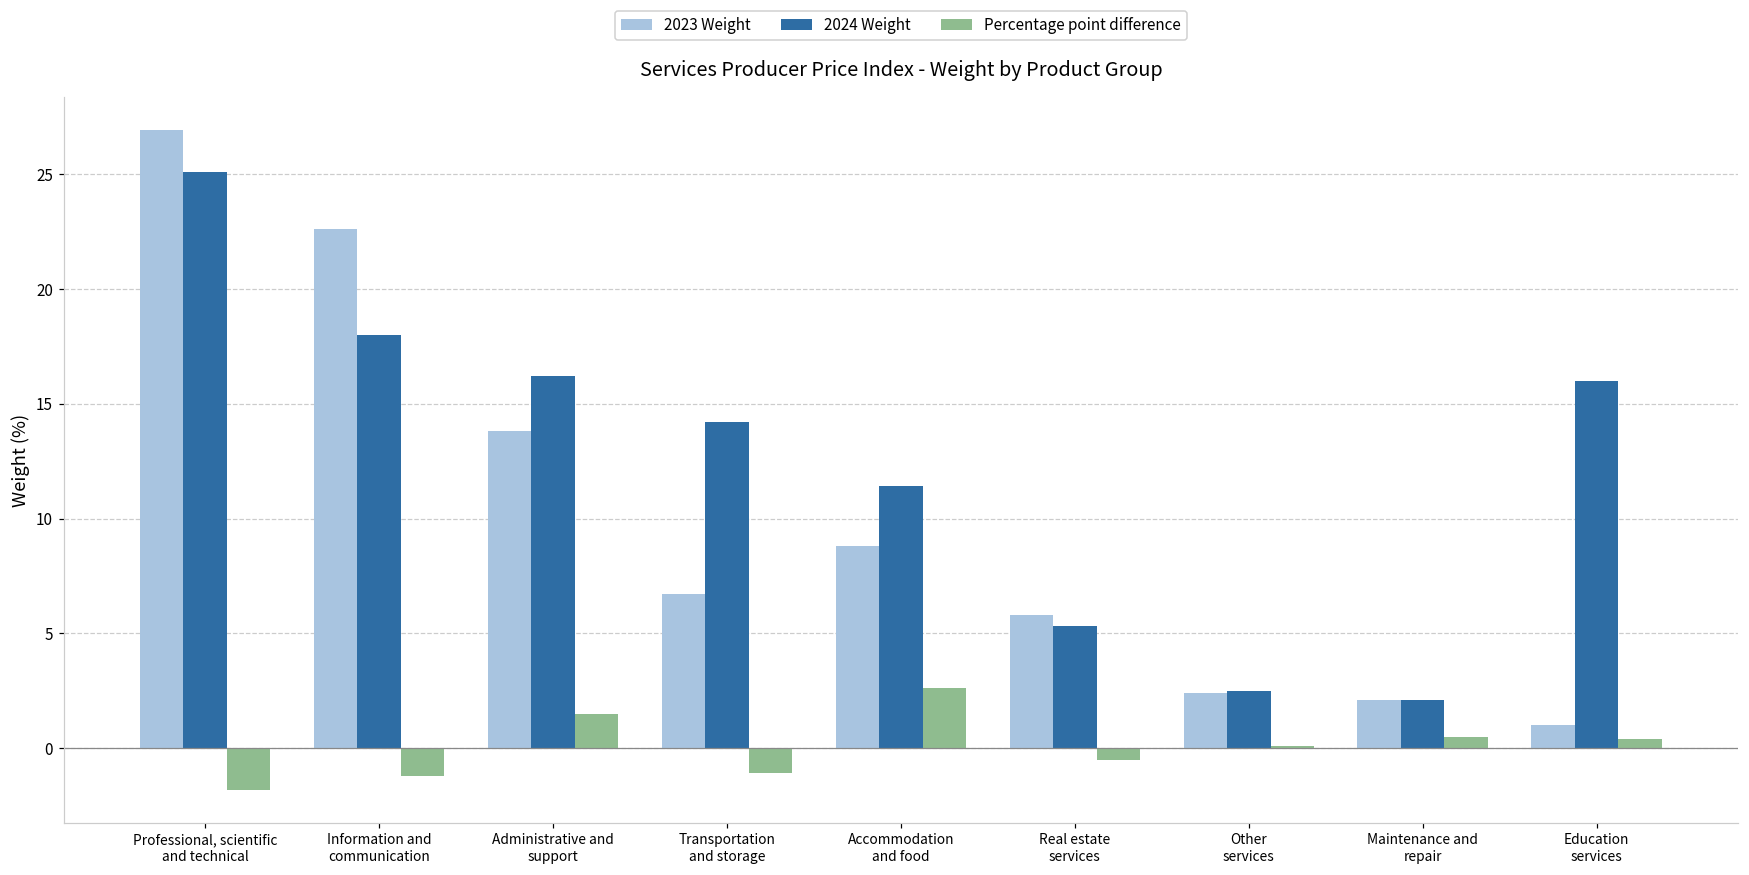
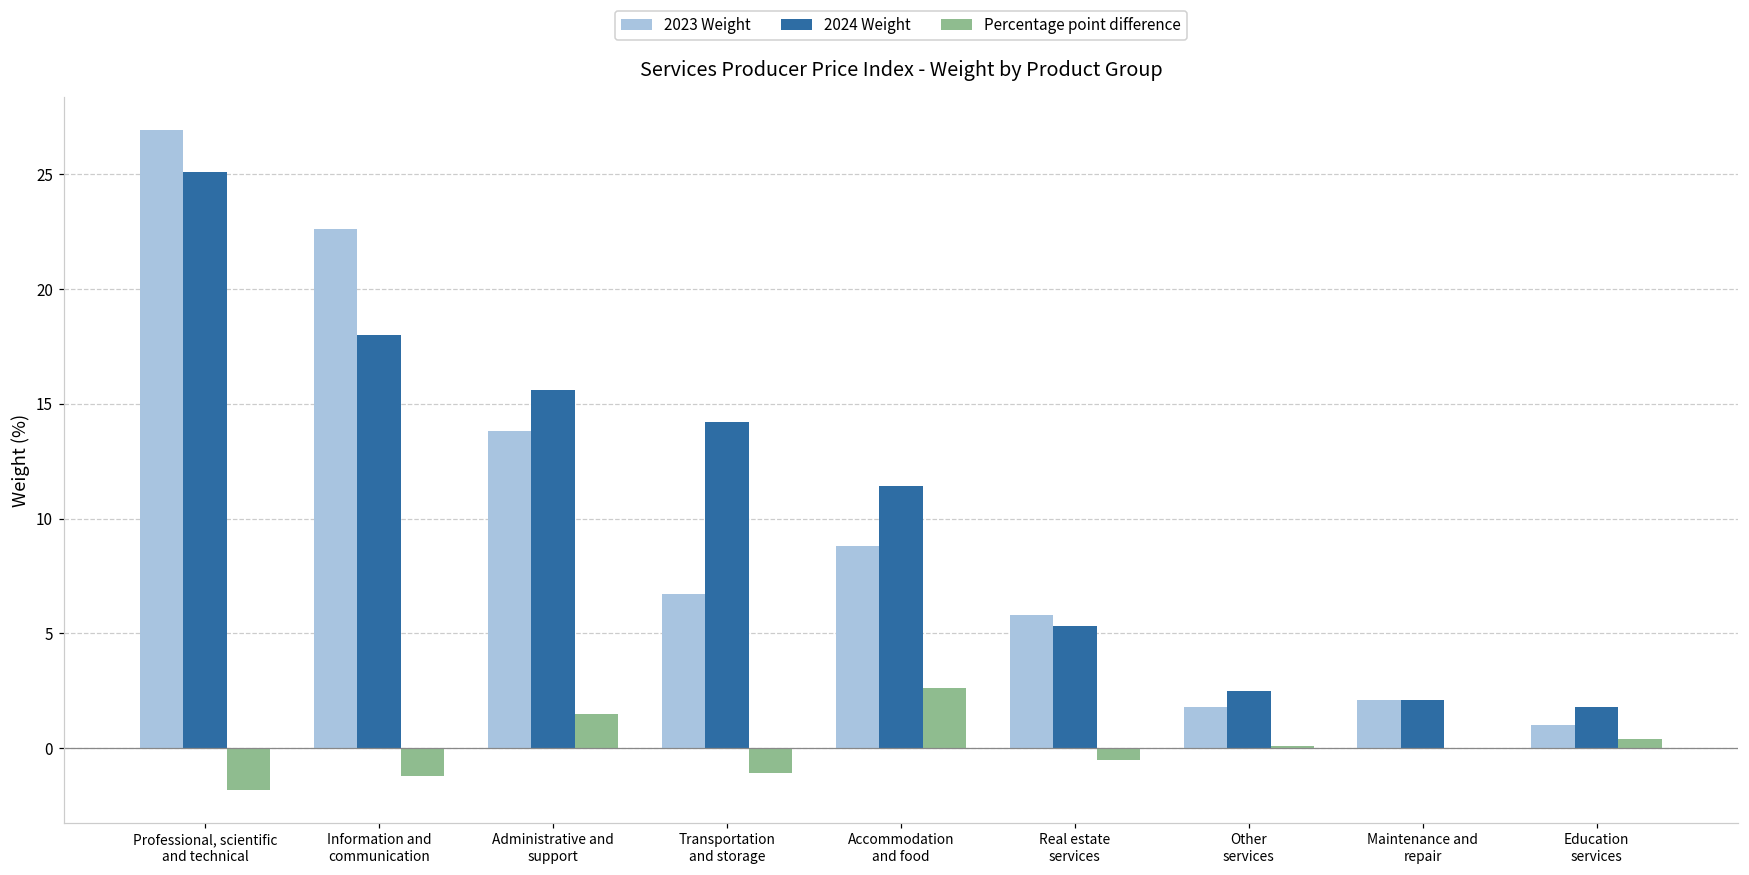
  {
    "2023 Weight": {
      "Professional, scientific and technical": 26.9,
      "Information and communication": 22.6,
      "Administrative and support": 13.8,
      "Transportation and storage": 6.7,
      "Accommodation and food": 8.8,
      "Real estate services": 5.8,
-     "Other services": 2.4,
+     "Other services": 1.8,
      "Maintenance and repair": 2.1,
      "Education services": 1.0
    },
    "2024 Weight": {
      "Professional, scientific and technical": 25.1,
      "Information and communication": 18.0,
-     "Administrative and support": 16.2,
+     "Administrative and support": 15.6,
      "Transportation and storage": 14.2,
      "Accommodation and food": 11.4,
      "Real estate services": 5.3,
      "Other services": 2.5,
      "Maintenance and repair": 2.1,
-     "Education services": 16.0
+     "Education services": 1.8
    },
    "Percentage point difference": {
      "Professional, scientific and technical": -1.8,
      "Information and communication": -1.2,
      "Administrative and support": 1.5,
      "Transportation and storage": -1.1,
      "Accommodation and food": 2.6,
      "Real estate services": -0.5,
-     "Maintenance and repair": 0.5,
+     "Maintenance and repair": 0.0,
      "Education services": 0.4
    }
  }
